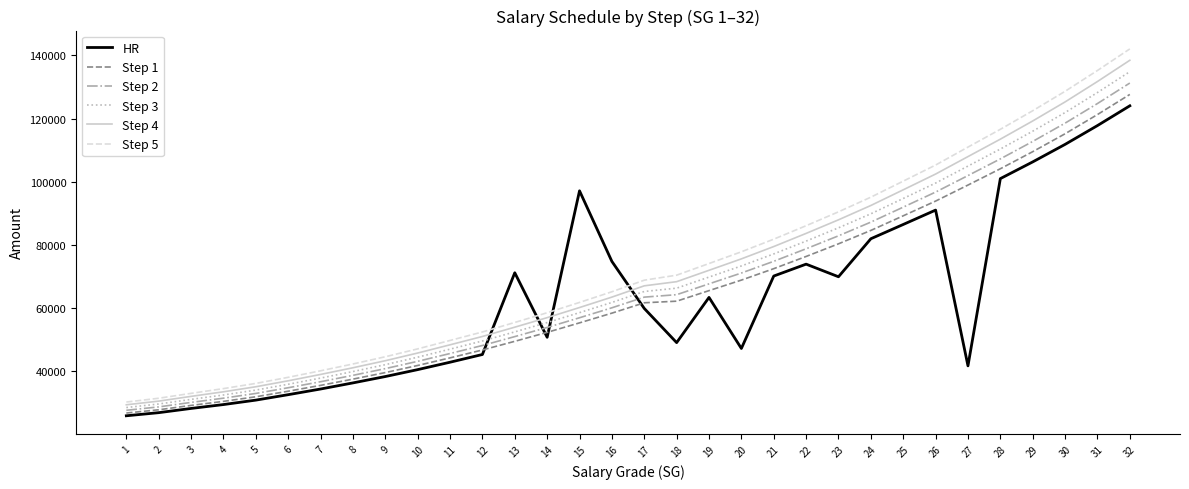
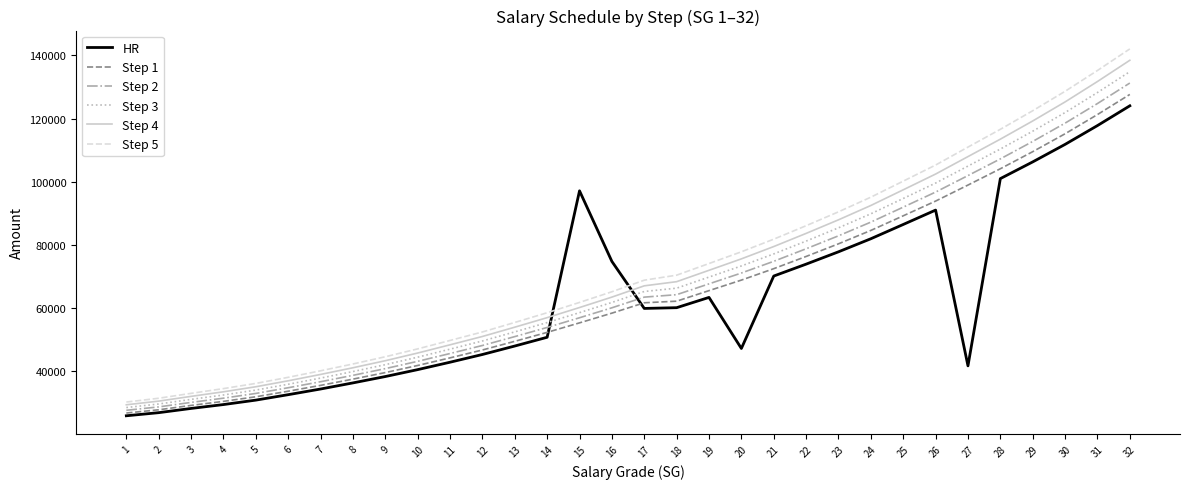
  {
    "HR": {
      "1": 26000,
      "2": 27000,
      "3": 28000,
      "4": 29000,
      "5": 31000,
      "6": 33000,
      "7": 34000,
      "8": 36000,
      "9": 38000,
      "10": 40000,
      "11": 43000,
      "12": 45000,
-     "13": 71000,
+     "13": 48000,
      "14": 51000,
      "15": 97000,
      "16": 75000,
      "17": 60000,
-     "18": 49000,
+     "18": 60000,
      "19": 63000,
      "20": 47000,
      "21": 70000,
      "22": 74000,
-     "23": 70000,
+     "23": 78000,
      "24": 82000,
      "25": 86000,
      "26": 91000,
      "27": 42000,
      "28": 101000,
      "29": 106000,
      "30": 112000,
      "31": 118000,
      "32": 124000
    }
  }
